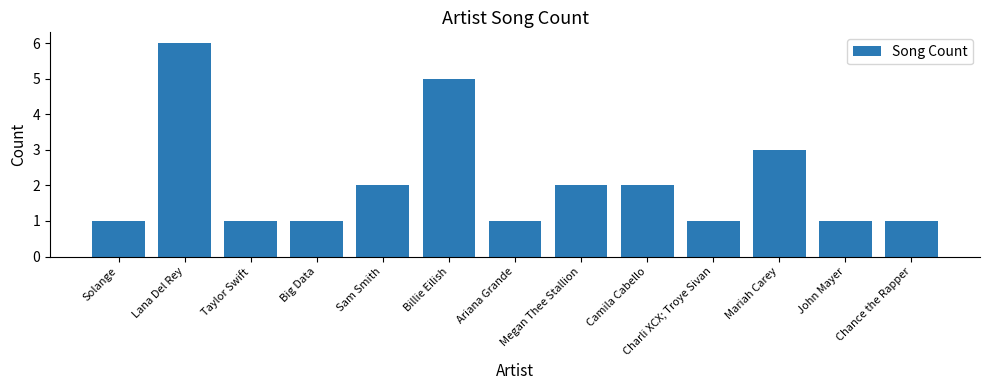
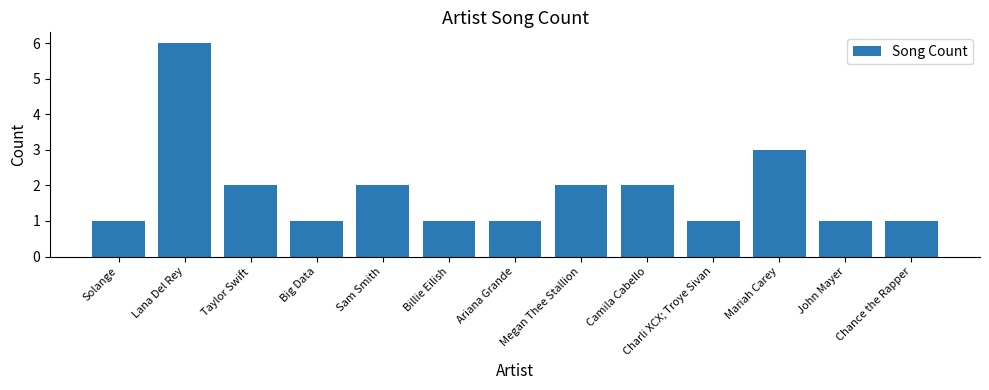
  {
    "Solange": 1,
    "Lana Del Rey": 6,
-   "Taylor Swift": 1,
+   "Taylor Swift": 2,
    "Big Data": 1,
    "Sam Smith": 2,
-   "Billie Eilish": 5,
+   "Billie Eilish": 1,
    "Ariana Grande": 1,
    "Megan Thee Stallion": 2,
    "Camila Cabello": 2,
    "Charli XCX; Troye Sivan": 1,
    "Mariah Carey": 3,
    "John Mayer": 1,
    "Chance the Rapper": 1
  }
